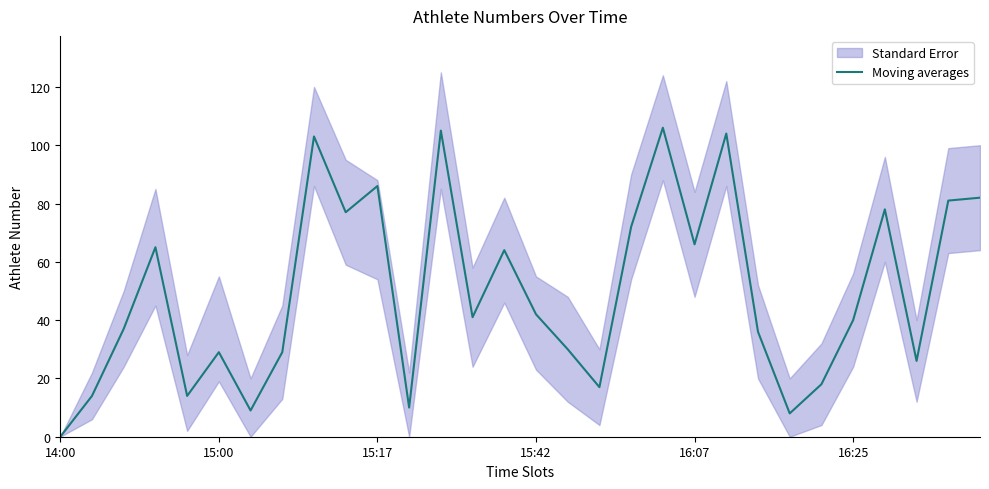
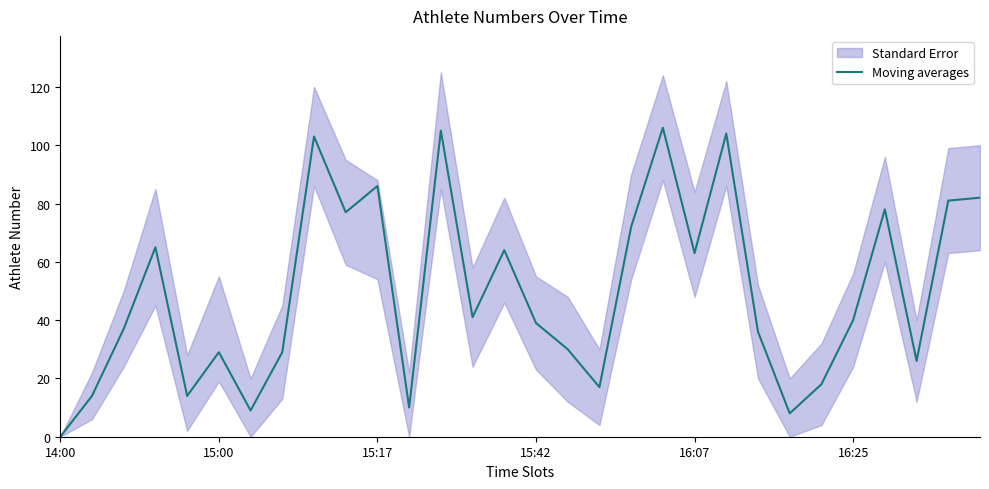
  {
    "Moving averages": {
      "15:00": 29,
      "15:17": 86,
-     "15:42": 42,
-     "16:07": 66,
+     "15:42": 39,
+     "16:07": 63,
      "16:25": 40
    }
  }
